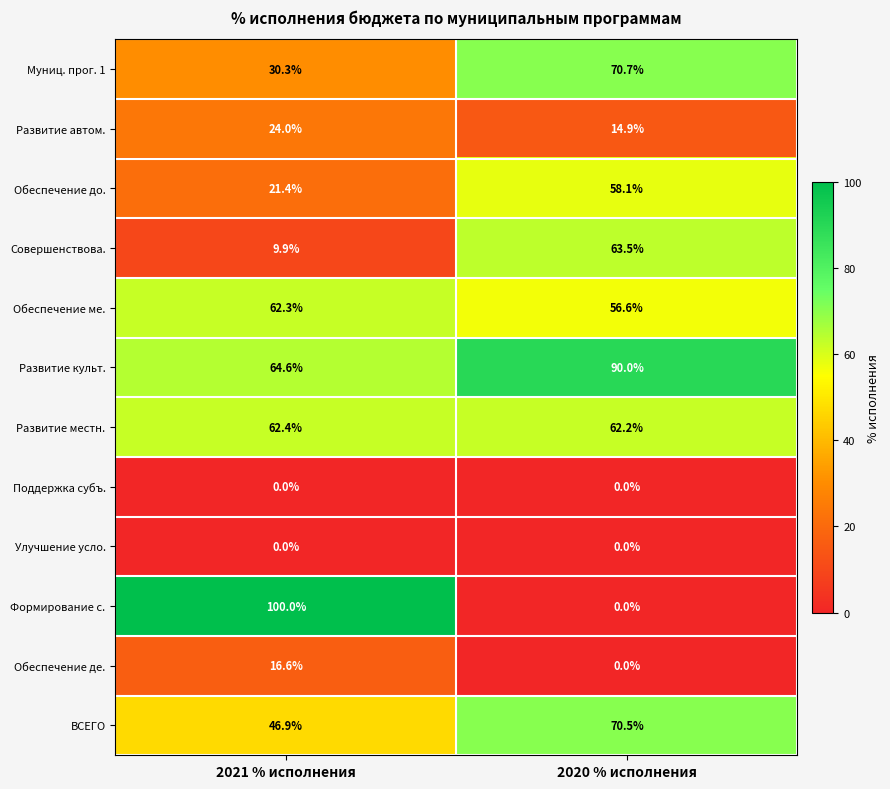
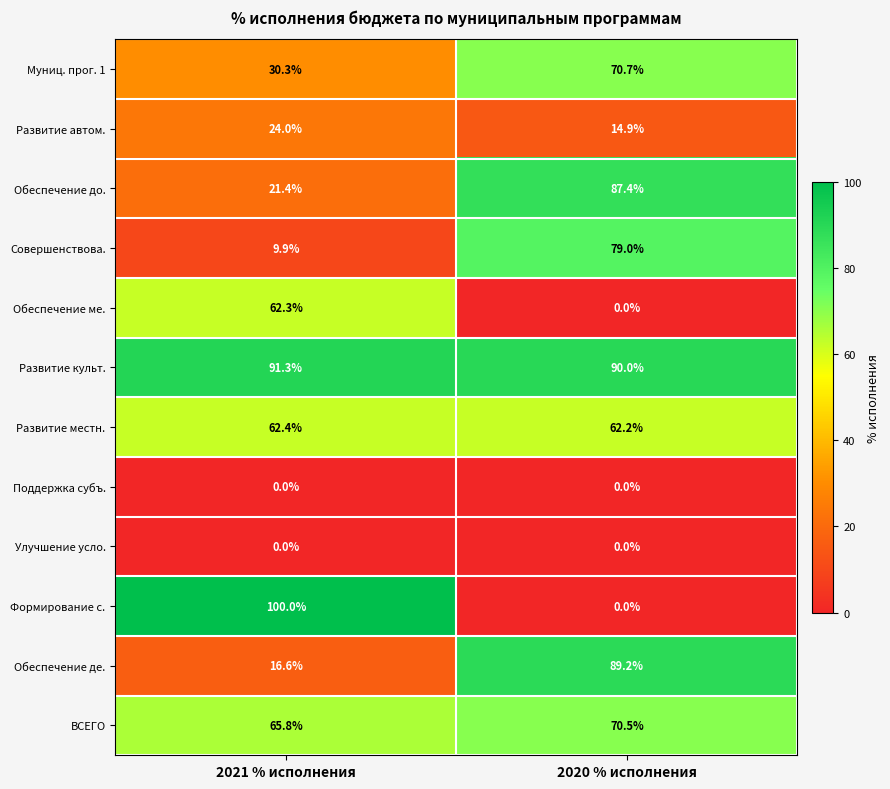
  {
    "Муниц. прог. 1": {
      "2021 % исполнения": "30.3%",
      "2020 % исполнения": "70.7%"
    },
    "Развитие автом.": {
      "2021 % исполнения": "24.0%",
      "2020 % исполнения": "14.9%"
    },
    "Обеспечение до.": {
      "2021 % исполнения": "21.4%",
-     "2020 % исполнения": "58.1%"
+     "2020 % исполнения": "87.4%"
    },
    "Совершенствова.": {
      "2021 % исполнения": "9.9%",
-     "2020 % исполнения": "63.5%"
+     "2020 % исполнения": "79.0%"
    },
    "Обеспечение ме.": {
      "2021 % исполнения": "62.3%",
-     "2020 % исполнения": "56.6%"
+     "2020 % исполнения": "0.0%"
    },
    "Развитие культ.": {
-     "2021 % исполнения": "64.6%",
+     "2021 % исполнения": "91.3%",
      "2020 % исполнения": "90.0%"
    },
    "Развитие местн.": {
      "2021 % исполнения": "62.4%",
      "2020 % исполнения": "62.2%"
    },
    "Поддержка субъ.": {
      "2021 % исполнения": "0.0%",
      "2020 % исполнения": "0.0%"
    },
    "Улучшение усло.": {
      "2021 % исполнения": "0.0%",
      "2020 % исполнения": "0.0%"
    },
    "Формирование с.": {
      "2021 % исполнения": "100.0%",
      "2020 % исполнения": "0.0%"
    },
    "Обеспечение де.": {
      "2021 % исполнения": "16.6%",
-     "2020 % исполнения": "0.0%"
+     "2020 % исполнения": "89.2%"
    },
    "ВСЕГО": {
-     "2021 % исполнения": "46.9%",
+     "2021 % исполнения": "65.8%",
      "2020 % исполнения": "70.5%"
    }
  }
